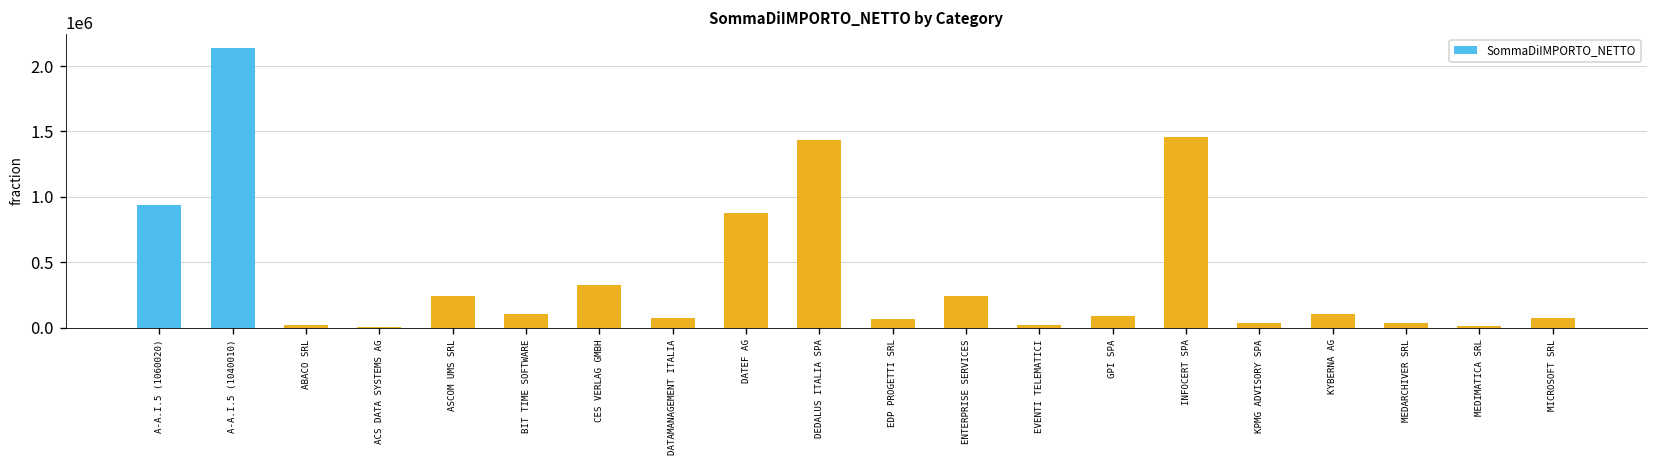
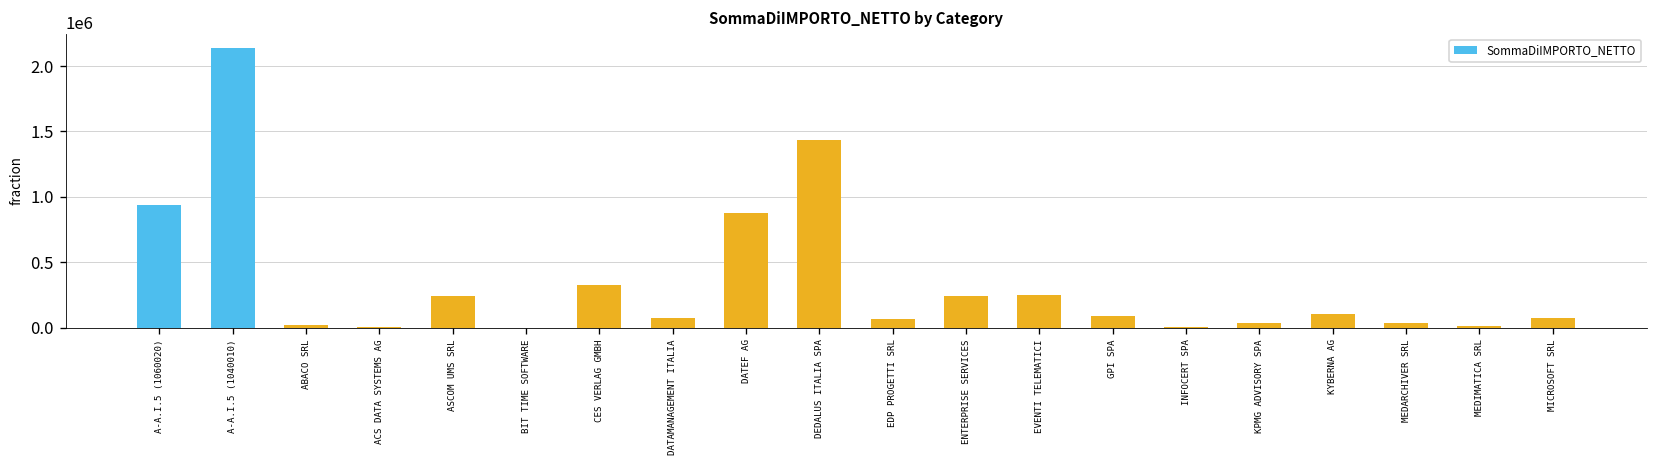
  {
    "A-A.I.5 (1060020)": 930000,
    "A-A.I.5 (1040010)": 2140000,
    "ASCOM UMS SRL": 240000,
-   "BIT TIME SOFTWARE": 110000,
+   "BIT TIME SOFTWARE": 0,
    "CES VERLAG GMBH": 320000,
    "DATAMANAGEMENT ITALIA": 80000,
    "DATEF AG": 880000,
    "DEDALUS ITALIA SPA": 1440000,
    "EDP PROGETTI SRL": 60000,
    "ENTERPRISE SERVICES": 240000,
-   "EVENTI TELEMATICI": 20000,
+   "EVENTI TELEMATICI": 250000,
    "GPI SPA": 90000,
-   "INFOCERT SPA": 1460000,
+   "INFOCERT SPA": 0,
    "KPMG ADVISORY SPA": 40000,
    "KYBERNA AG": 110000,
    "MEDARCHIVER SRL": 40000,
    "MICROSOFT SRL": 70000
  }
